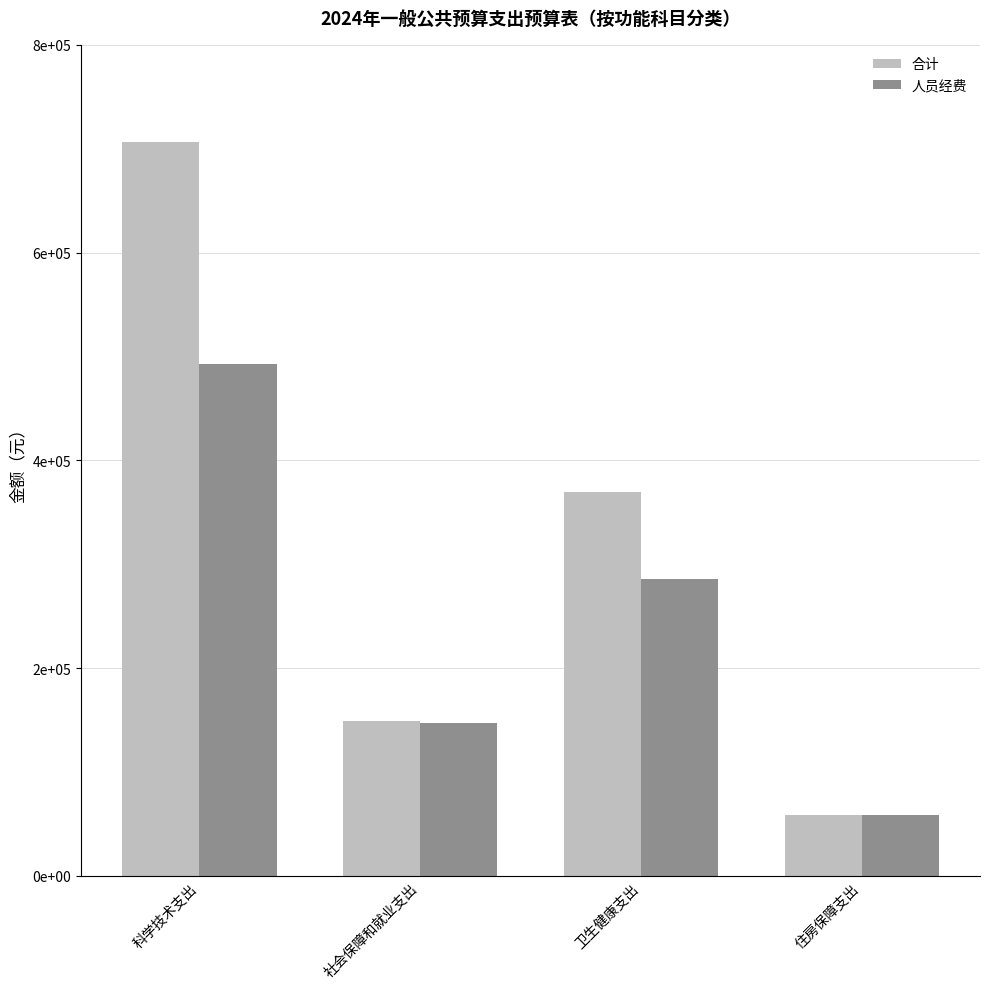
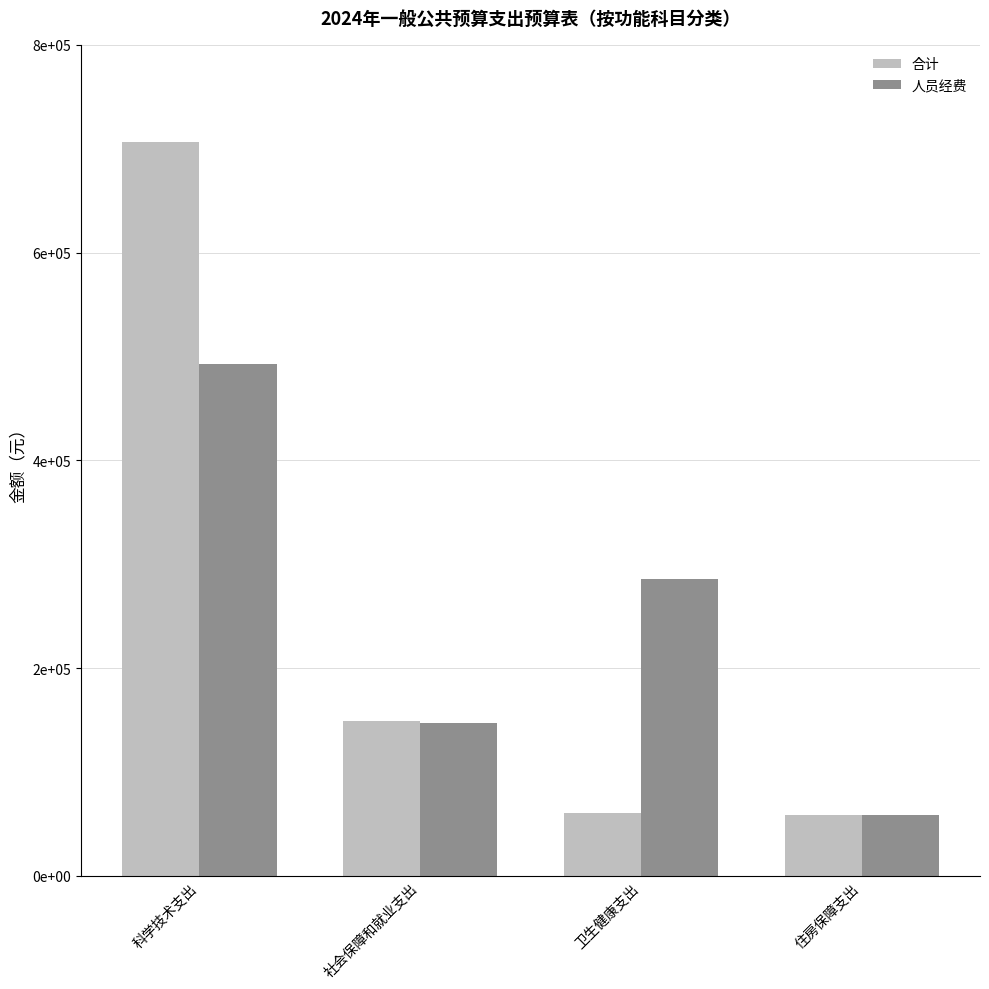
  {
    "合计": {
      "科学技术支出": 707000,
      "社会保障和就业支出": 149000,
-     "卫生健康支出": 370000,
+     "卫生健康支出": 60000,
      "住房保障支出": 58000
    },
    "人员经费": {
      "科学技术支出": 492000,
      "社会保障和就业支出": 147000,
      "卫生健康支出": 286000,
      "住房保障支出": 58000
    }
  }
